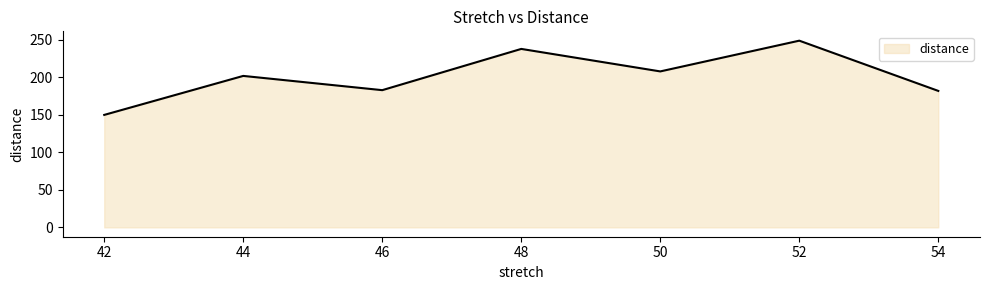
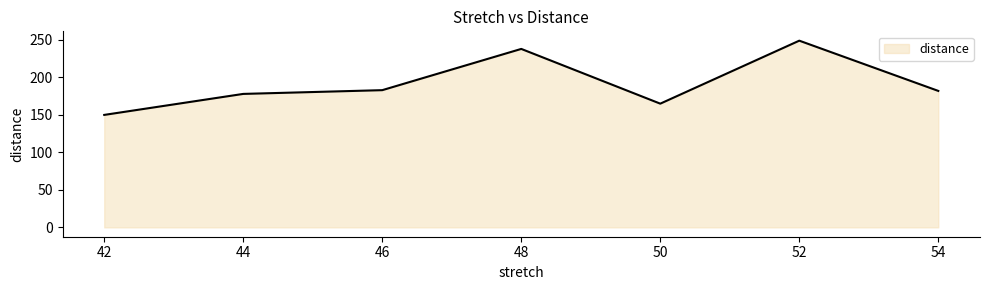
  {
    "42": 150,
-   "44": 200,
+   "44": 180,
    "46": 180,
    "48": 240,
-   "50": 210,
+   "50": 170,
    "52": 250,
    "54": 180
  }
